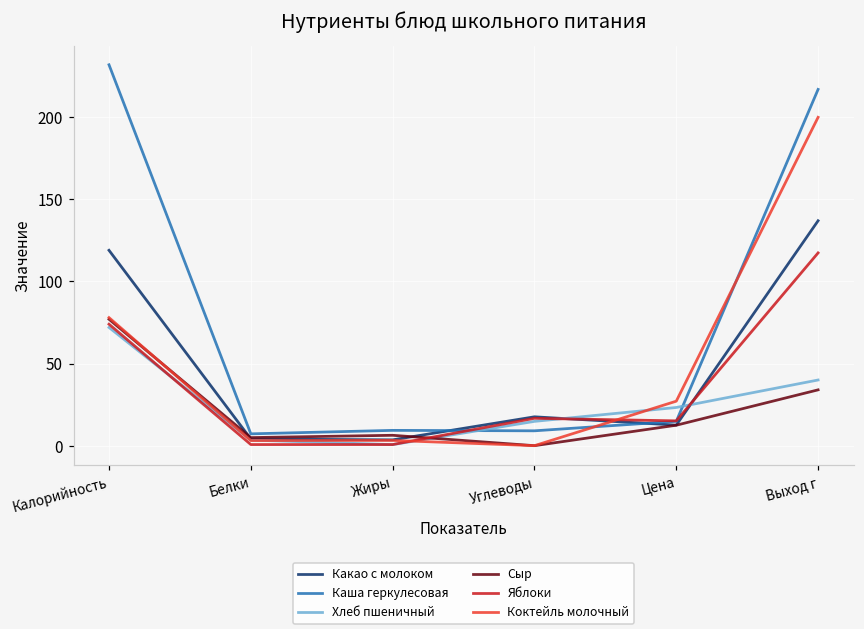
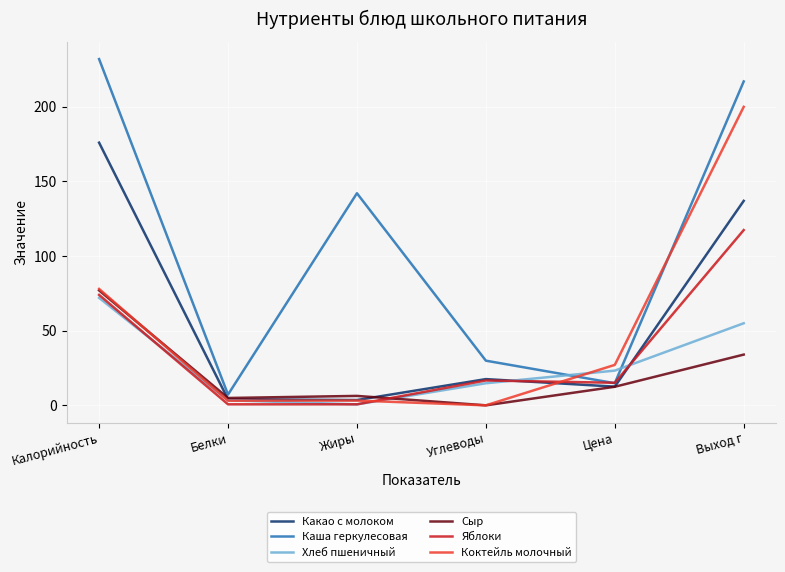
  {
    "Какао с молоком": {
-     "Калорийность": 119,
+     "Калорийность": 176,
      "Выход г": 137
    },
    "Каша геркулесовая": {
      "Калорийность": 232,
      "Белки": 7,
-     "Жиры": 9,
-     "Углеводы": 9,
+     "Жиры": 142,
+     "Углеводы": 30,
      "Выход г": 217
    },
    "Хлеб пшеничный": {
      "Калорийность": 72,
      "Углеводы": 15,
      "Цена": 23,
-     "Выход г": 40
+     "Выход г": 55
    },
    "Сыр": {
      "Жиры": 6,
      "Выход г": 34
    }
  }
